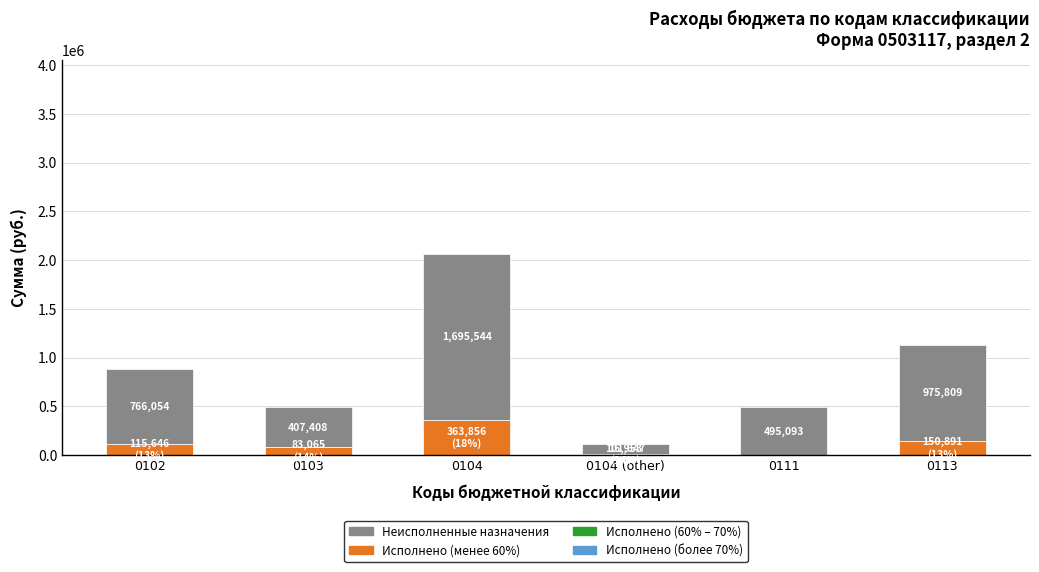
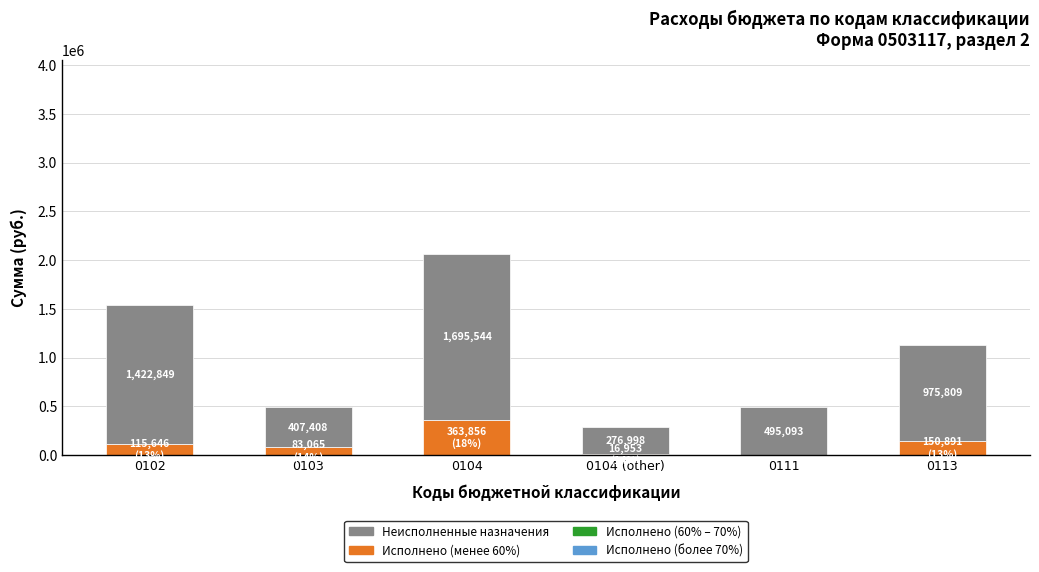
  {
    "Неисполненные назначения": {
-     "0102": "766,054",
+     "0102": "1,422,849",
      "0103": "407,408",
      "0104": "1,695,544",
-     "0104 (other)": "100000",
+     "0104 (other)": "300000",
      "0111": "495,093",
      "0113": "975,809"
    }
  }
